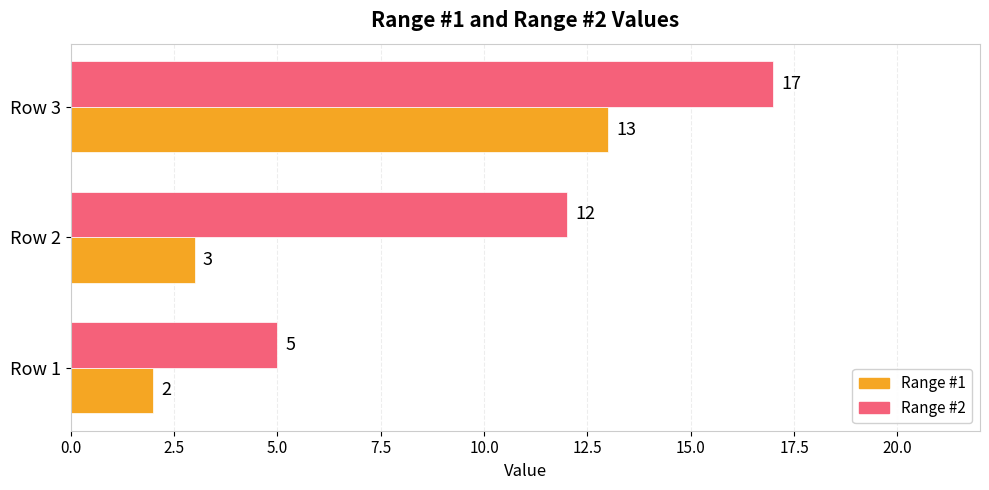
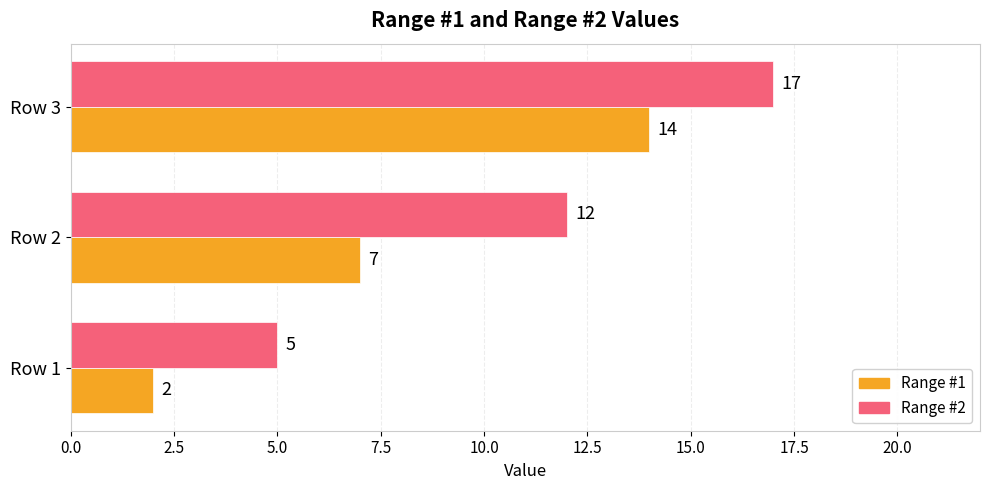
  {
    "Range #1": {
-     "Row 3": 13,
-     "Row 2": 3,
+     "Row 3": 14,
+     "Row 2": 7,
      "Row 1": 2
    },
    "Range #2": {
      "Row 3": 17,
      "Row 2": 12,
      "Row 1": 5
    }
  }
